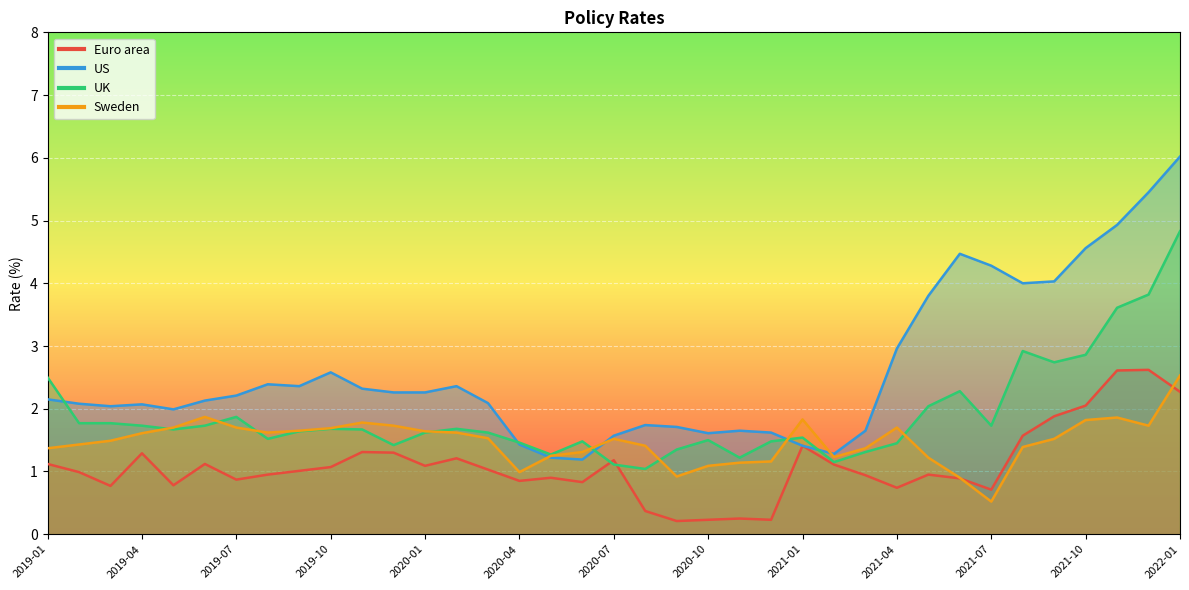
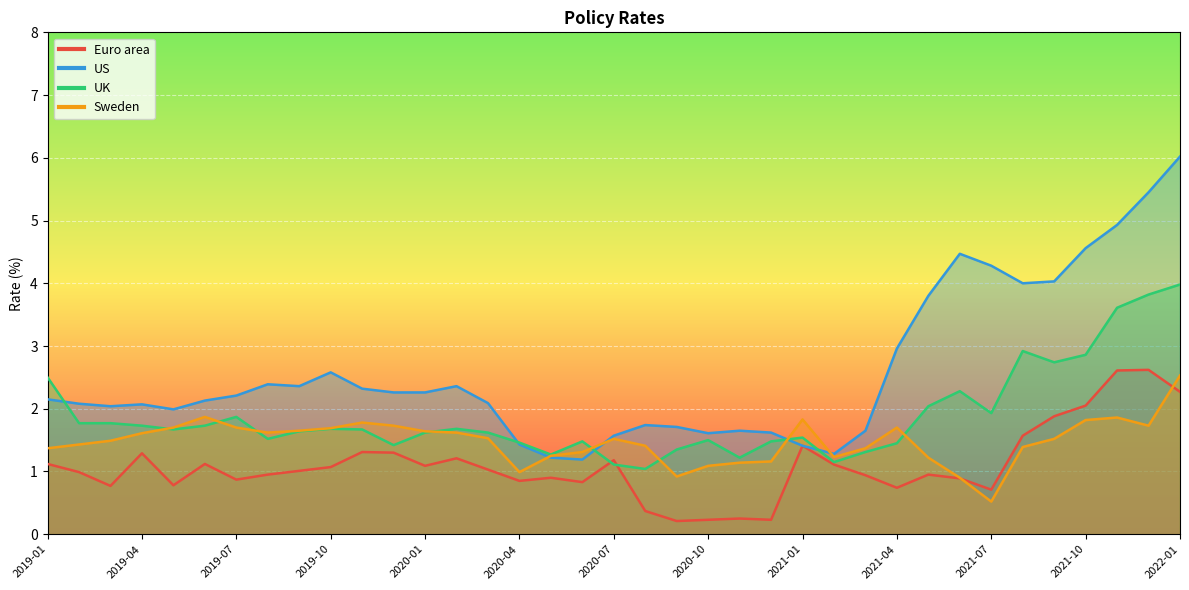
  {
    "US": {
      "2019-01": 2.2,
      "2019-04": 2.1,
      "2019-07": 2.2,
      "2019-10": 2.6,
      "2020-01": 2.3,
      "2020-07": 1.6,
      "2020-10": 1.6,
      "2021-04": 3.0,
      "2021-07": 4.3,
      "2021-10": 4.6,
      "2022-01": 6.0
    },
    "UK": {
      "2019-01": 2.5,
      "2019-04": 1.7,
      "2019-07": 1.9,
      "2020-07": 1.1,
      "2020-10": 1.5,
      "2021-01": 1.5,
      "2021-04": 1.5,
-     "2021-07": 1.7,
+     "2021-07": 1.9,
      "2021-10": 2.9,
-     "2022-01": 4.8
+     "2022-01": 4.0
    }
  }
